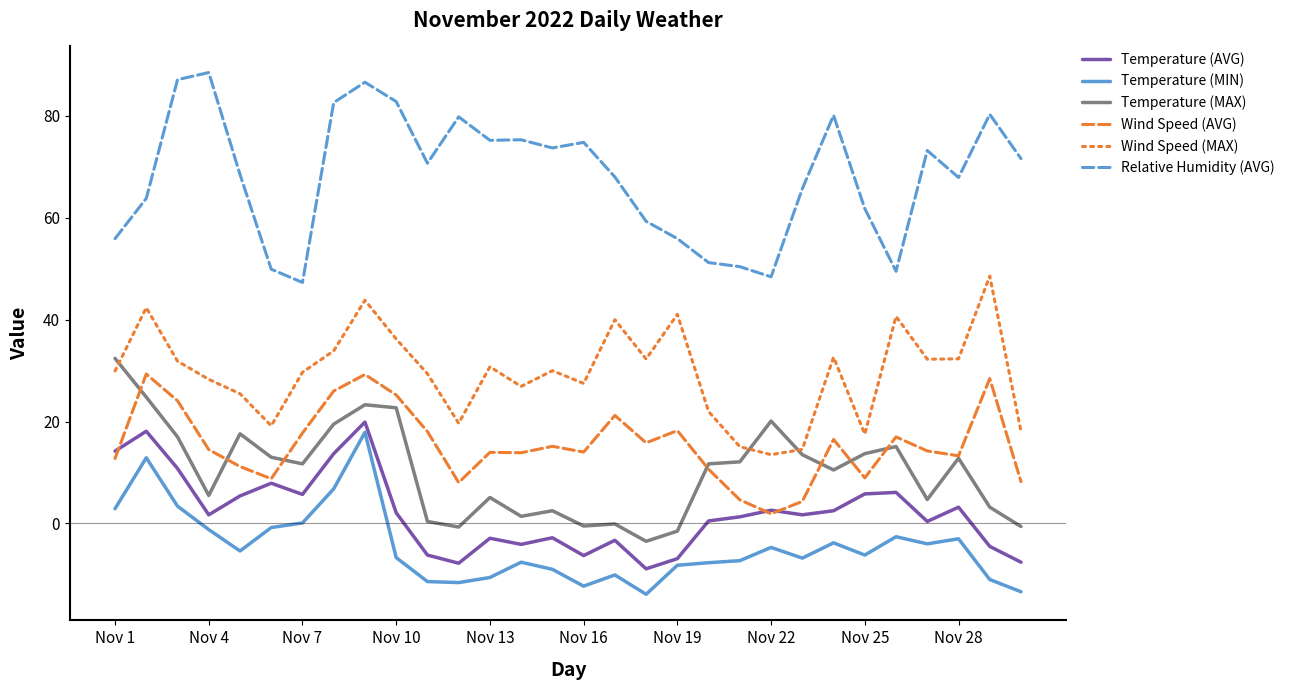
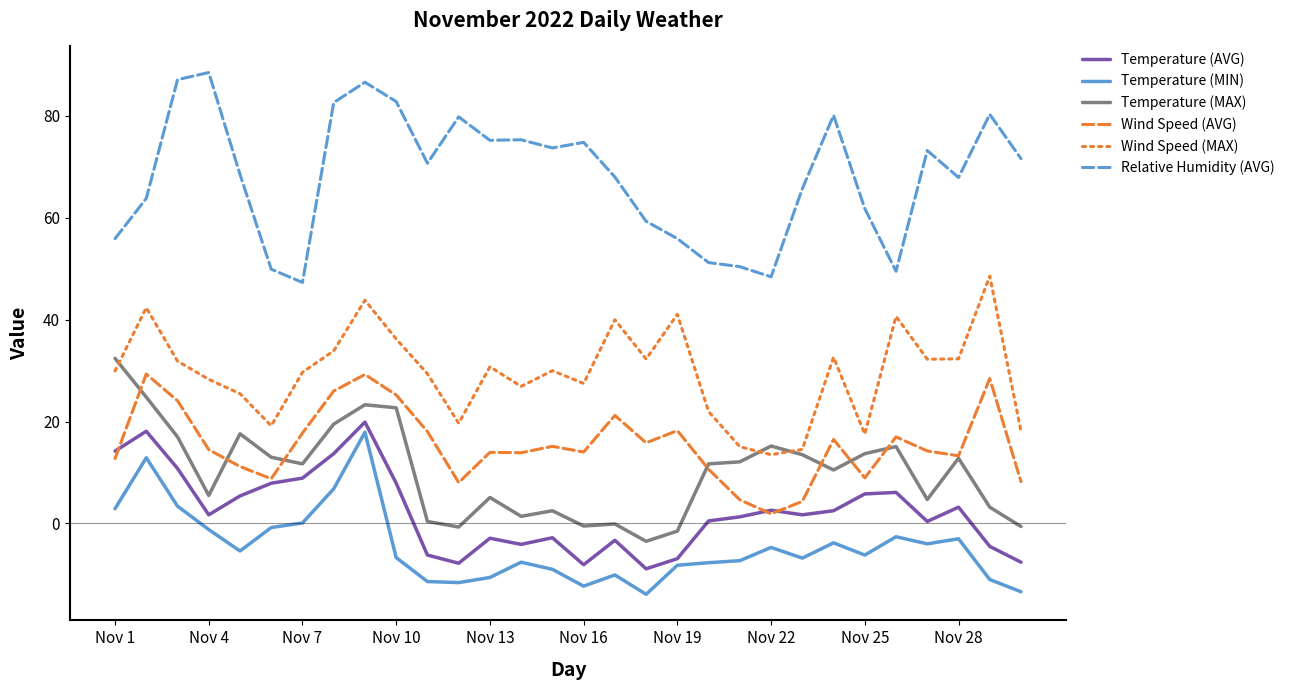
  {
    "Temperature (AVG)": {
      "Nov 1": 14,
      "Nov 4": 2,
-     "Nov 7": 6,
-     "Nov 10": 2,
+     "Nov 7": 9,
+     "Nov 10": 8,
      "Nov 13": -3,
-     "Nov 16": -6,
+     "Nov 16": -8,
      "Nov 19": -7,
      "Nov 22": 3,
      "Nov 25": 6,
      "Nov 28": 3
    },
    "Temperature (MAX)": {
      "Nov 1": 32,
      "Nov 4": 6,
      "Nov 7": 12,
      "Nov 10": 23,
      "Nov 13": 5,
      "Nov 16": -1,
      "Nov 19": -2,
-     "Nov 22": 20,
+     "Nov 22": 15,
      "Nov 25": 14
    }
  }
